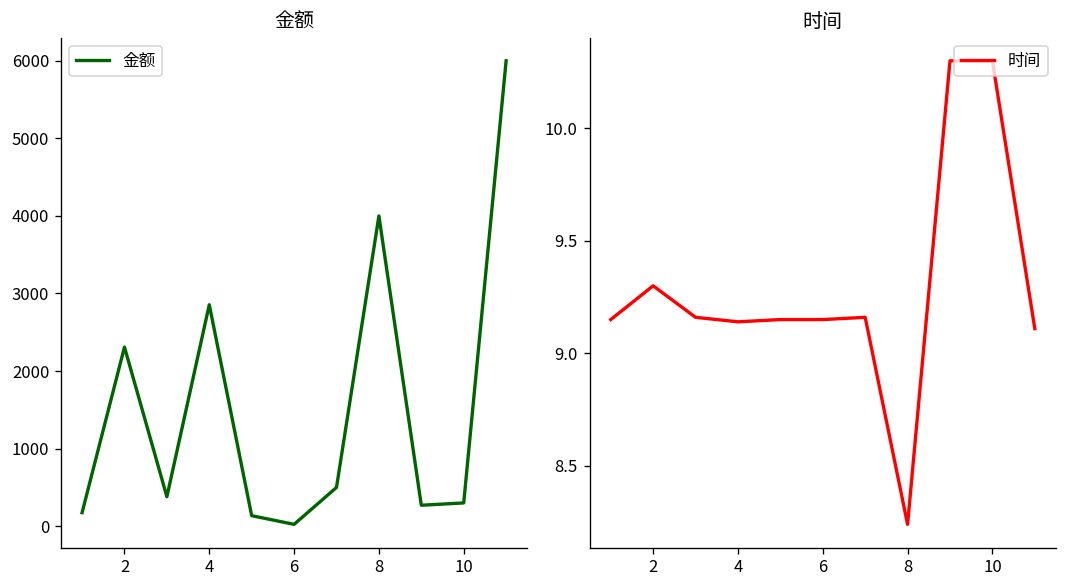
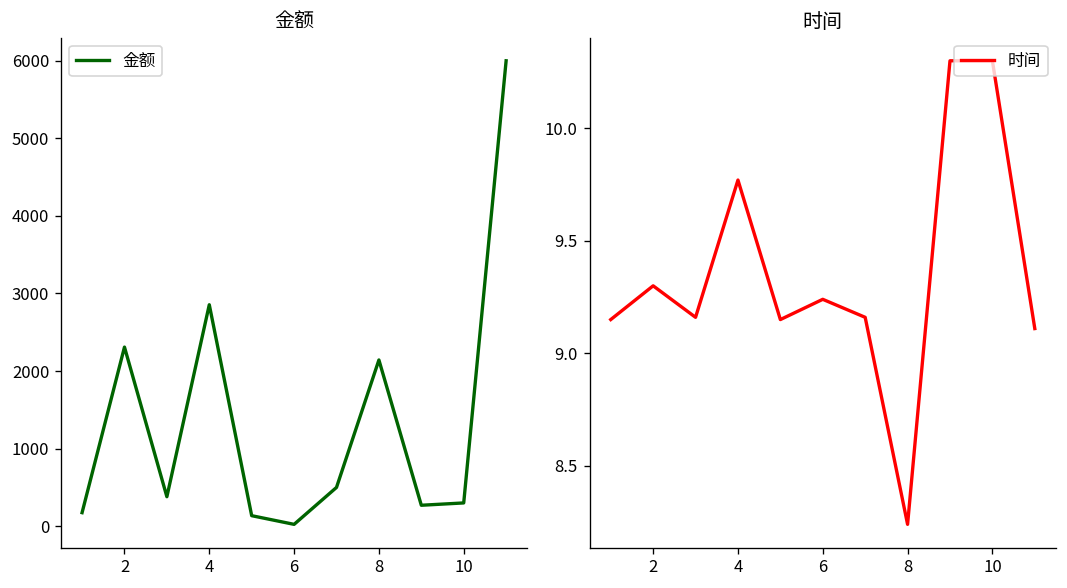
  {
    "金额": {
      "2": 2300,
      "4": 2900,
      "6": 0,
-     "8": 4000,
+     "8": 2100,
      "10": 300
    },
    "时间": {
      "2": 9.30,
-     "4": 9.14,
-     "6": 9.15,
+     "4": 9.77,
+     "6": 9.24,
      "8": 8.24
    }
  }
